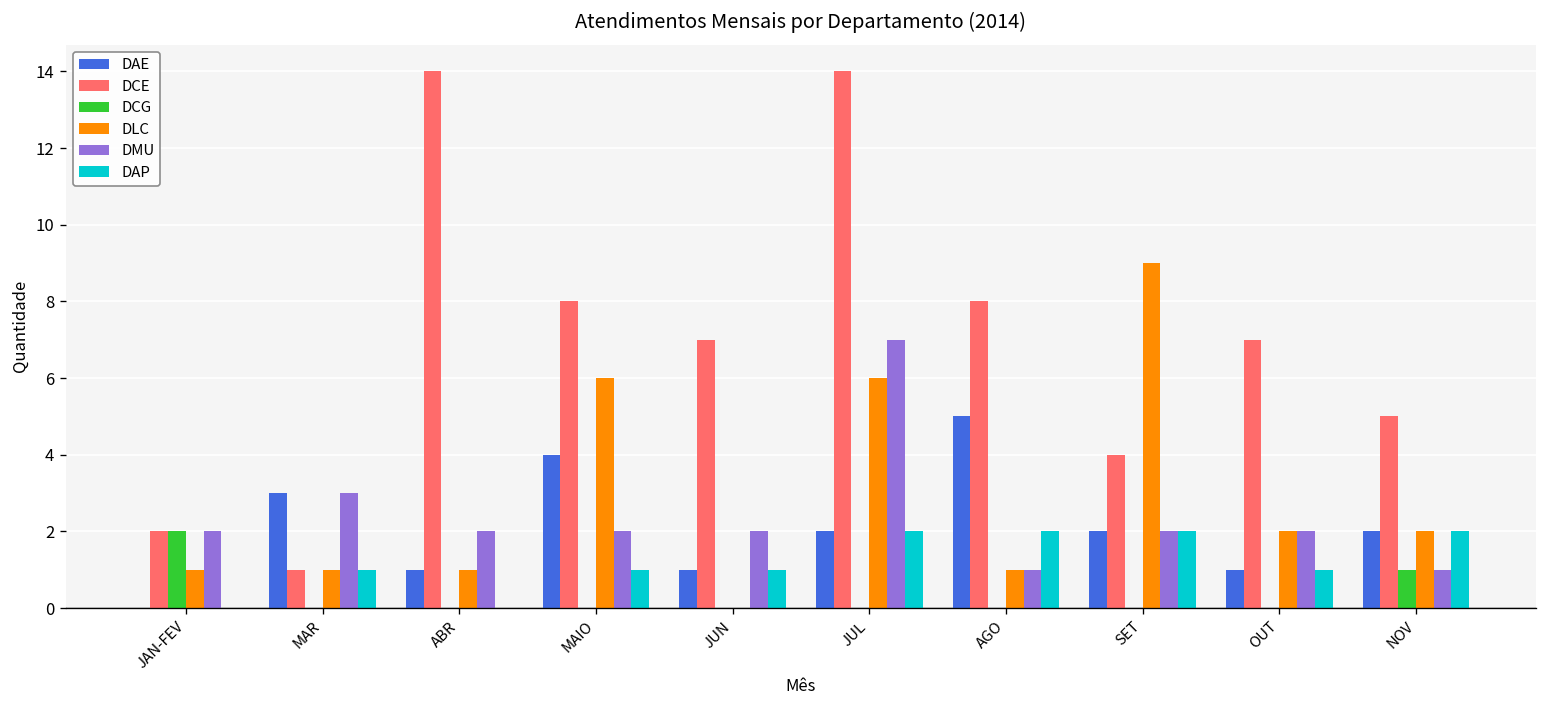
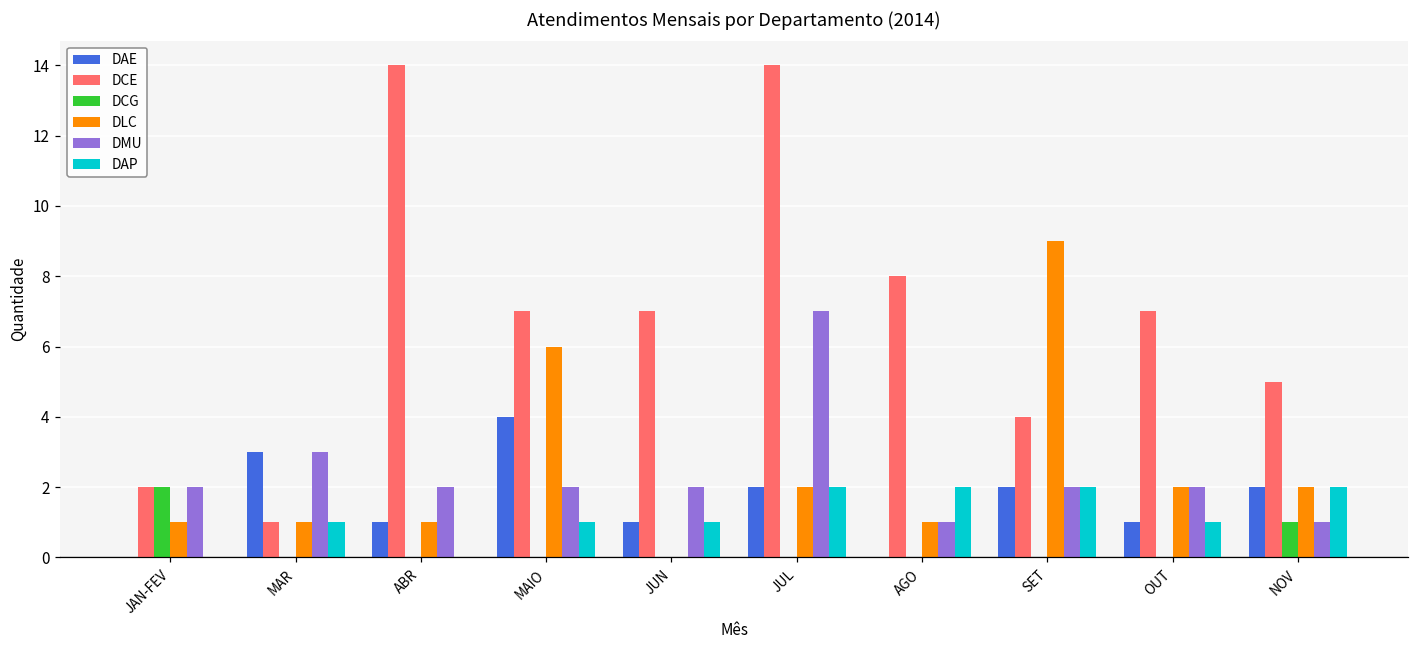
  {
    "DAE": {
      "JAN-FEV": 0,
      "MAR": 3,
      "ABR": 1,
      "MAIO": 4,
      "JUN": 1,
      "JUL": 2,
-     "AGO": 5,
+     "AGO": 0,
      "SET": 2,
      "OUT": 1,
      "NOV": 2
    },
    "DCE": {
      "JAN-FEV": 2,
      "MAR": 1,
      "ABR": 14,
-     "MAIO": 8,
+     "MAIO": 7,
      "JUN": 7,
      "JUL": 14,
      "AGO": 8,
      "SET": 4,
      "OUT": 7,
      "NOV": 5
    },
    "DCG": {
      "JAN-FEV": 2,
      "MAR": 0,
      "ABR": 0,
      "MAIO": 0,
      "JUN": 0,
      "JUL": 0,
      "AGO": 0,
      "SET": 0,
      "OUT": 0,
      "NOV": 1
    },
    "DLC": {
      "JAN-FEV": 1,
      "MAR": 1,
      "ABR": 1,
      "MAIO": 6,
      "JUN": 0,
-     "JUL": 6,
+     "JUL": 2,
      "AGO": 1,
      "SET": 9,
      "OUT": 2,
      "NOV": 2
    },
    "DMU": {
      "JAN-FEV": 2,
      "MAR": 3,
      "ABR": 2,
      "MAIO": 2,
      "JUN": 2,
      "JUL": 7,
      "AGO": 1,
      "SET": 2,
      "OUT": 2,
      "NOV": 1
    },
    "DAP": {
      "JAN-FEV": 0,
      "MAR": 1,
      "ABR": 0,
      "MAIO": 1,
      "JUN": 1,
      "JUL": 2,
      "AGO": 2,
      "SET": 2,
      "OUT": 1,
      "NOV": 2
    }
  }
